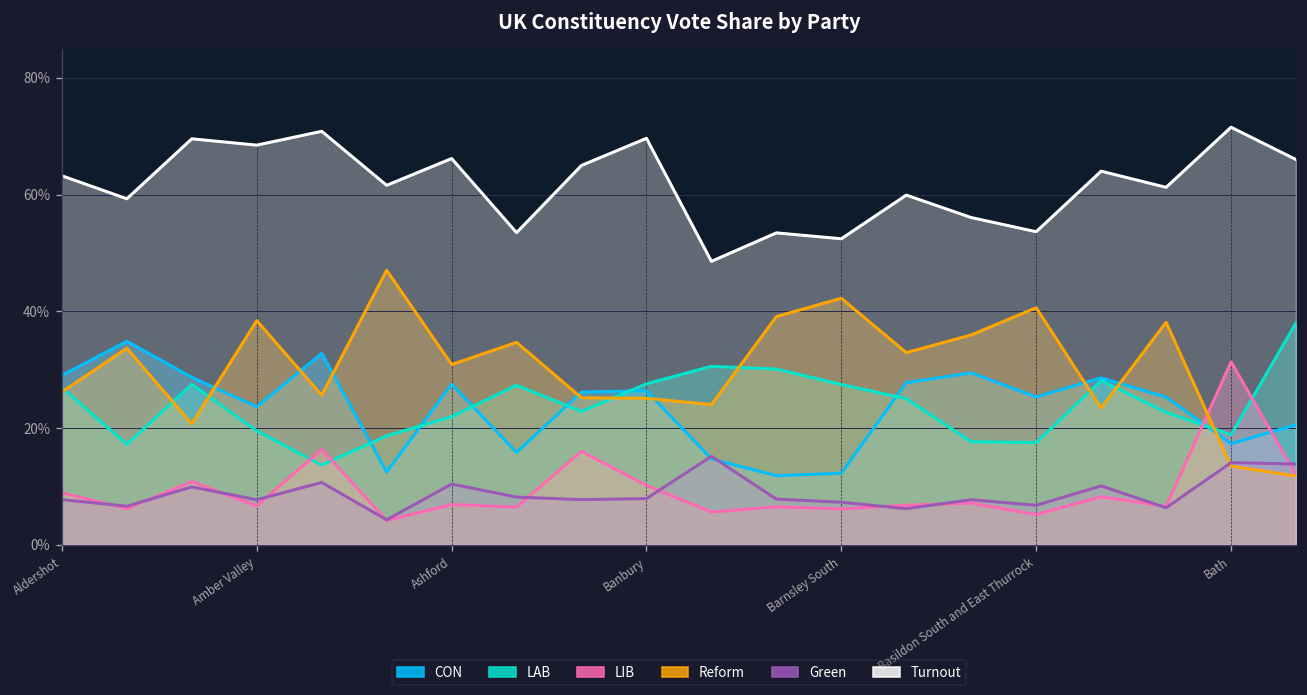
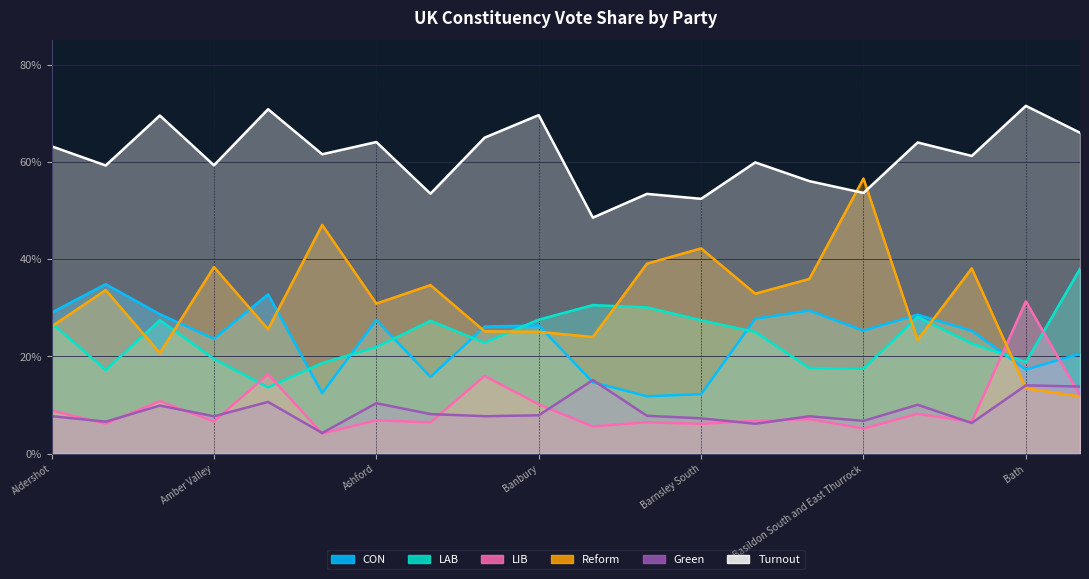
  {
    "Reform": {
      "Aldershot": "26%",
      "Amber Valley": "38%",
      "Ashford": "31%",
      "Banbury": "25%",
      "Barnsley South": "42%",
-     "Basildon South and East Thurrock": "41%",
+     "Basildon South and East Thurrock": "57%",
      "Bath": "13%"
    },
    "Turnout": {
      "Aldershot": "63%",
-     "Amber Valley": "68%",
-     "Ashford": "66%",
+     "Amber Valley": "59%",
+     "Ashford": "64%",
      "Banbury": "70%",
      "Barnsley South": "52%",
      "Basildon South and East Thurrock": "54%",
      "Bath": "72%"
    }
  }
